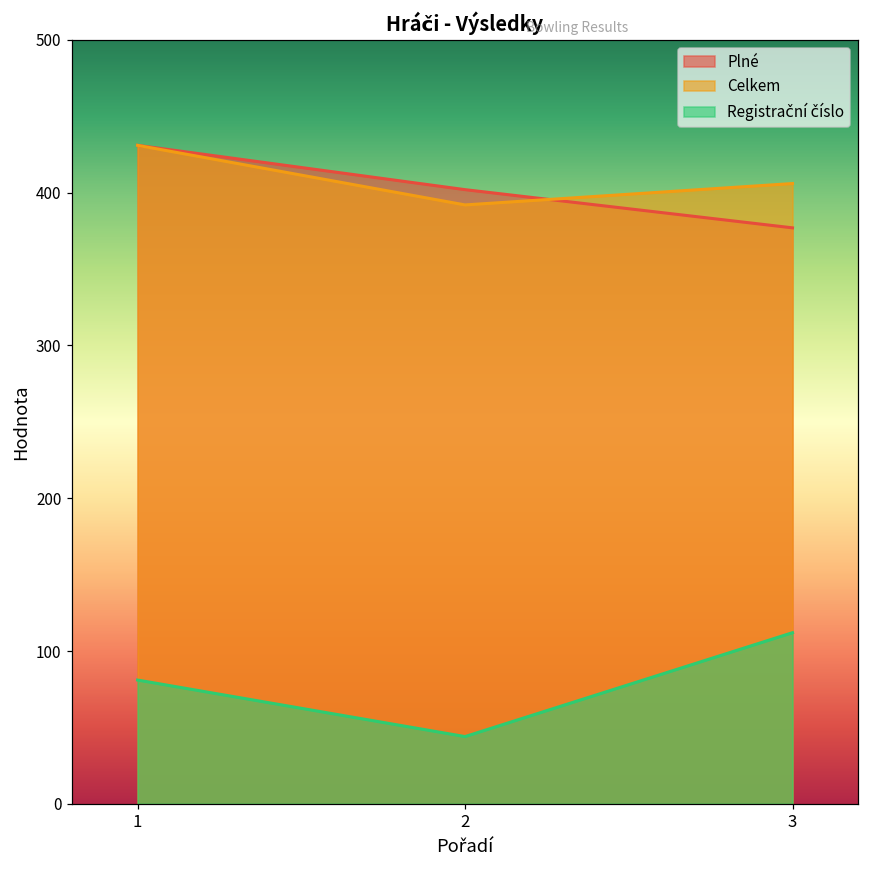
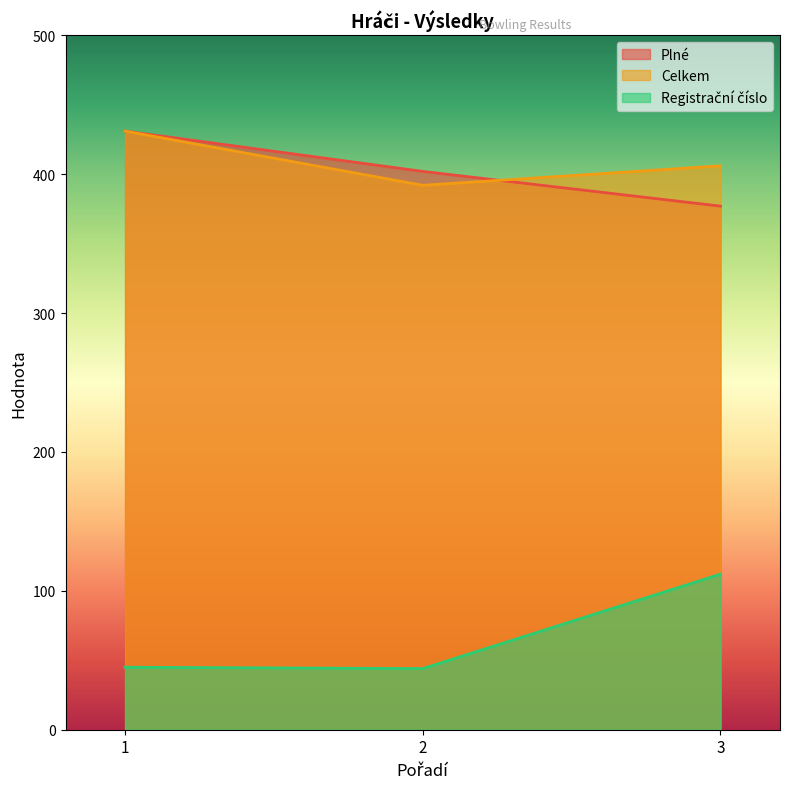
  {
    "Plné": {
      "2": 402,
      "3": 377
    },
    "Celkem": {
      "2": 392,
      "3": 406
    },
    "Registrační číslo": {
-     "1": 81,
+     "1": 45,
      "2": 44,
      "3": 112
    }
  }
